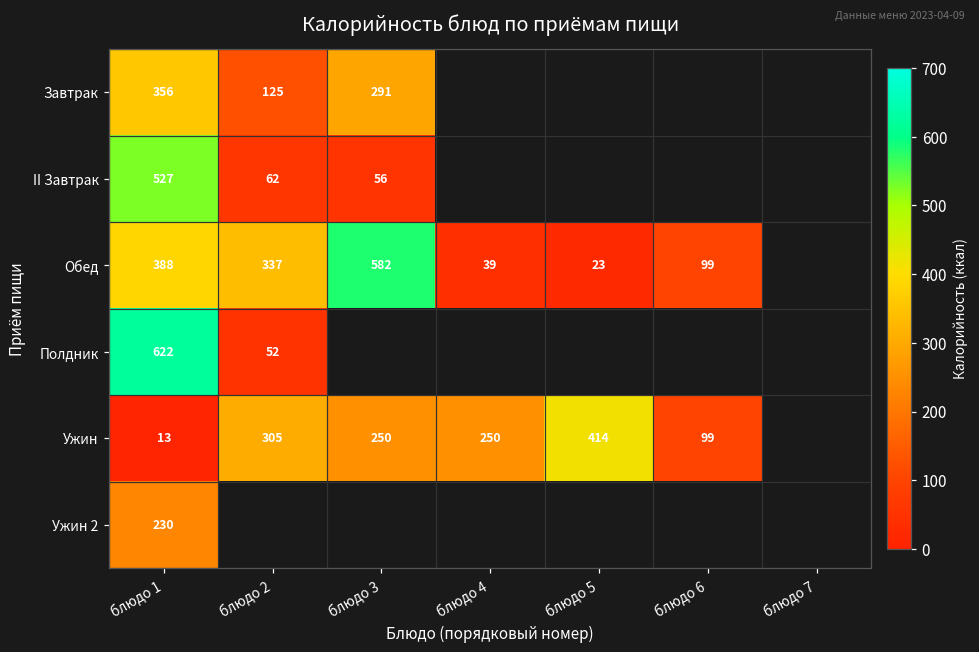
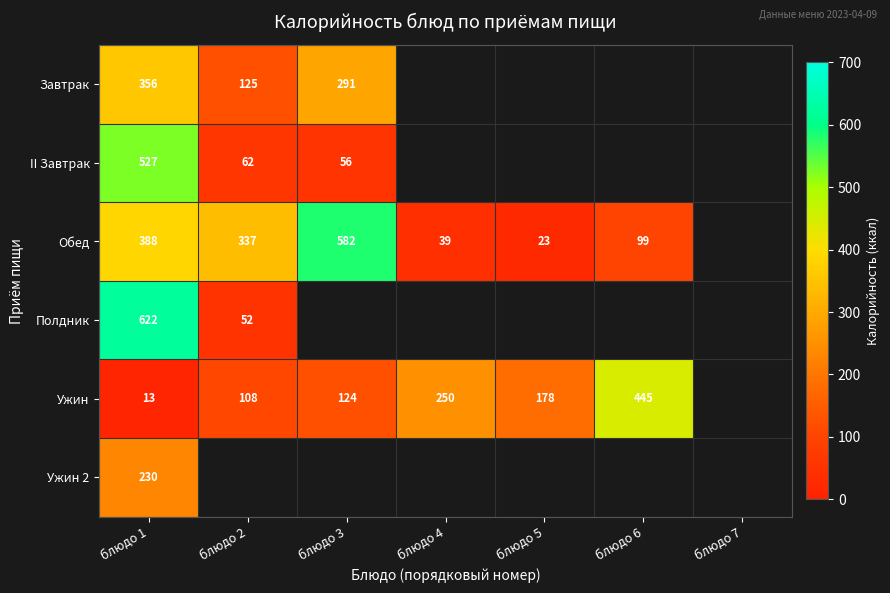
  {
    "Завтрак": {
      "блюдо 1": 356,
      "блюдо 2": 125,
      "блюдо 3": 291
    },
    "II Завтрак": {
      "блюдо 1": 527,
      "блюдо 2": 62,
      "блюдо 3": 56
    },
    "Обед": {
      "блюдо 1": 388,
      "блюдо 2": 337,
      "блюдо 3": 582,
      "блюдо 4": 39,
      "блюдо 5": 23,
      "блюдо 6": 99
    },
    "Полдник": {
      "блюдо 1": 622,
      "блюдо 2": 52
    },
    "Ужин": {
      "блюдо 1": 13,
-     "блюдо 2": 305,
-     "блюдо 3": 250,
+     "блюдо 2": 108,
+     "блюдо 3": 124,
      "блюдо 4": 250,
-     "блюдо 5": 414,
-     "блюдо 6": 99
+     "блюдо 5": 178,
+     "блюдо 6": 445
    },
    "Ужин 2": {
      "блюдо 1": 230
    }
  }
